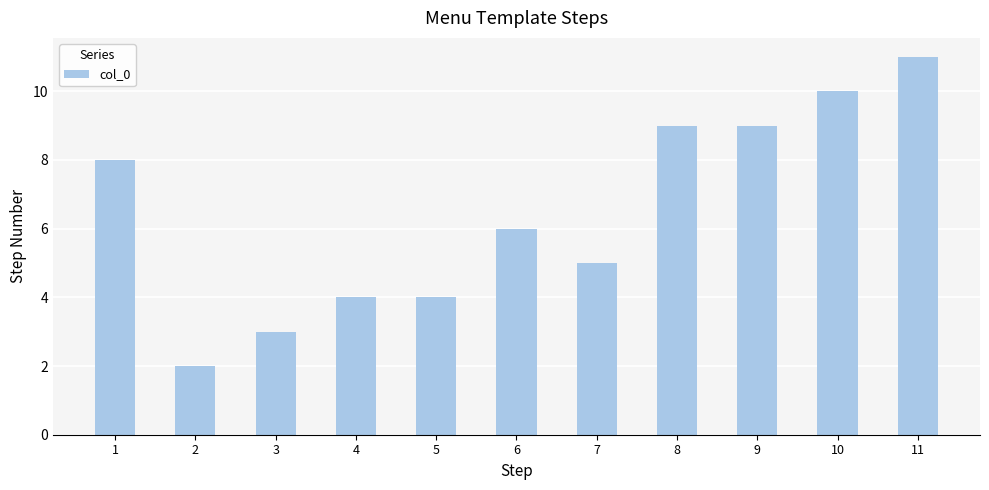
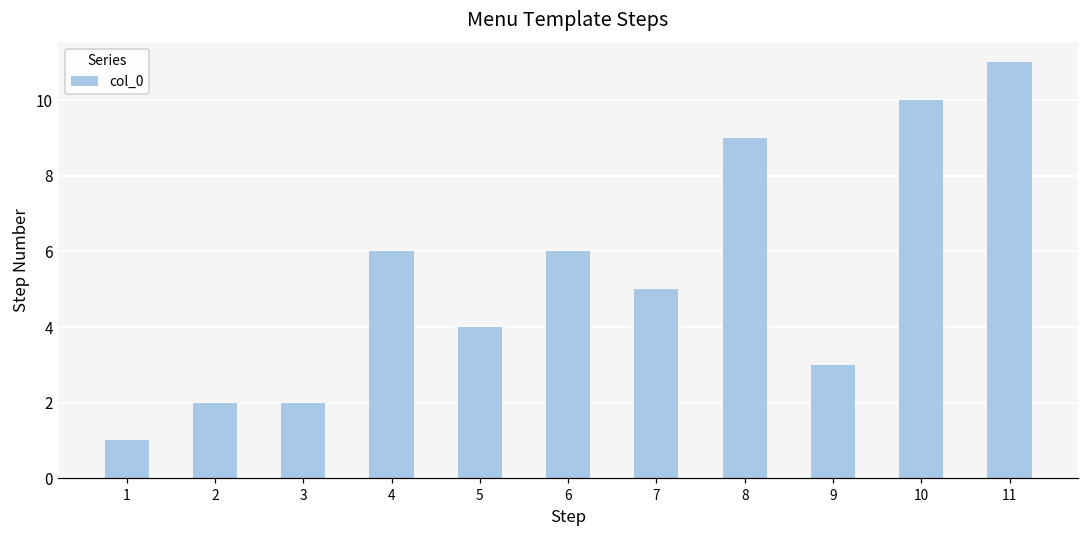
  {
-   "1": 8,
+   "1": 1,
    "2": 2,
-   "3": 3,
-   "4": 4,
+   "3": 2,
+   "4": 6,
    "5": 4,
    "6": 6,
    "7": 5,
    "8": 9,
-   "9": 9,
+   "9": 3,
    "10": 10,
    "11": 11
  }
